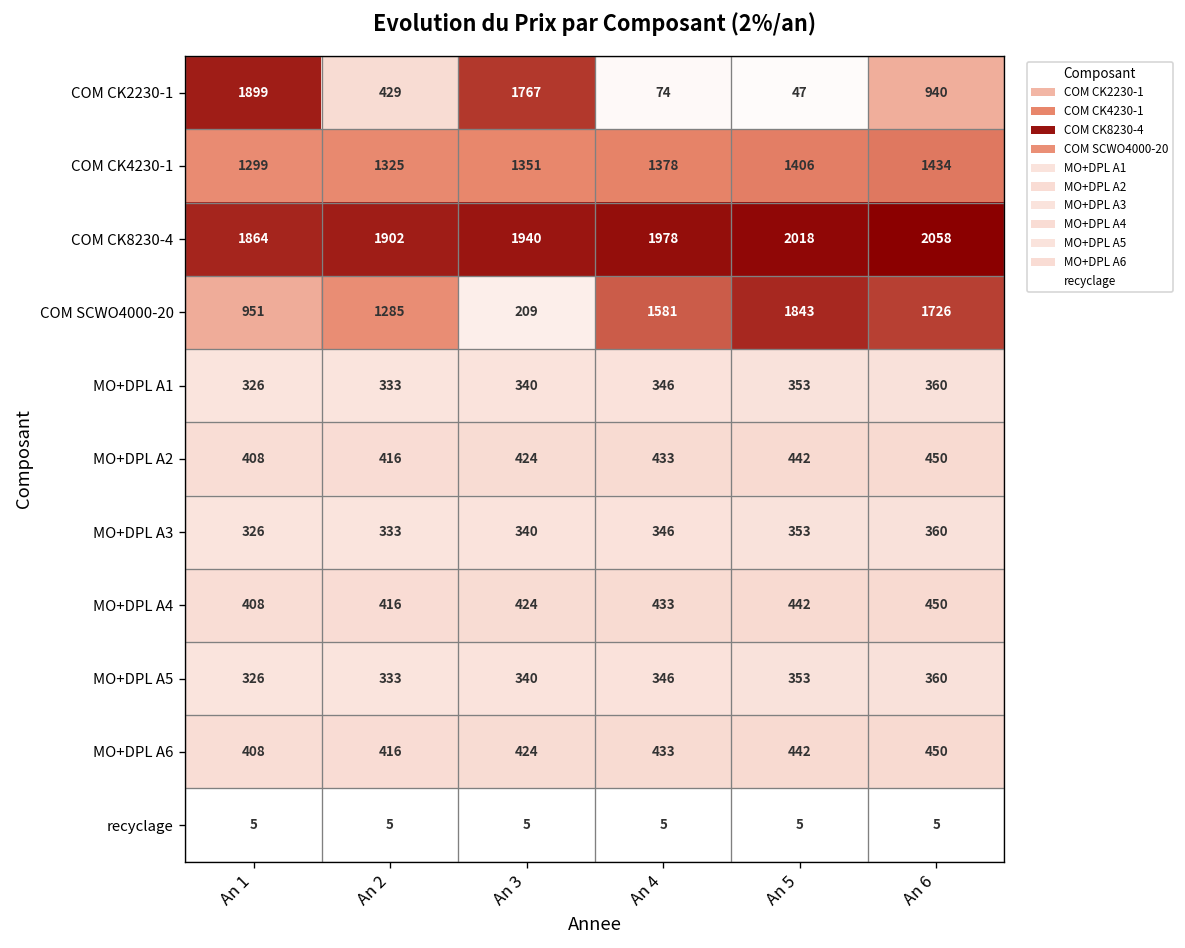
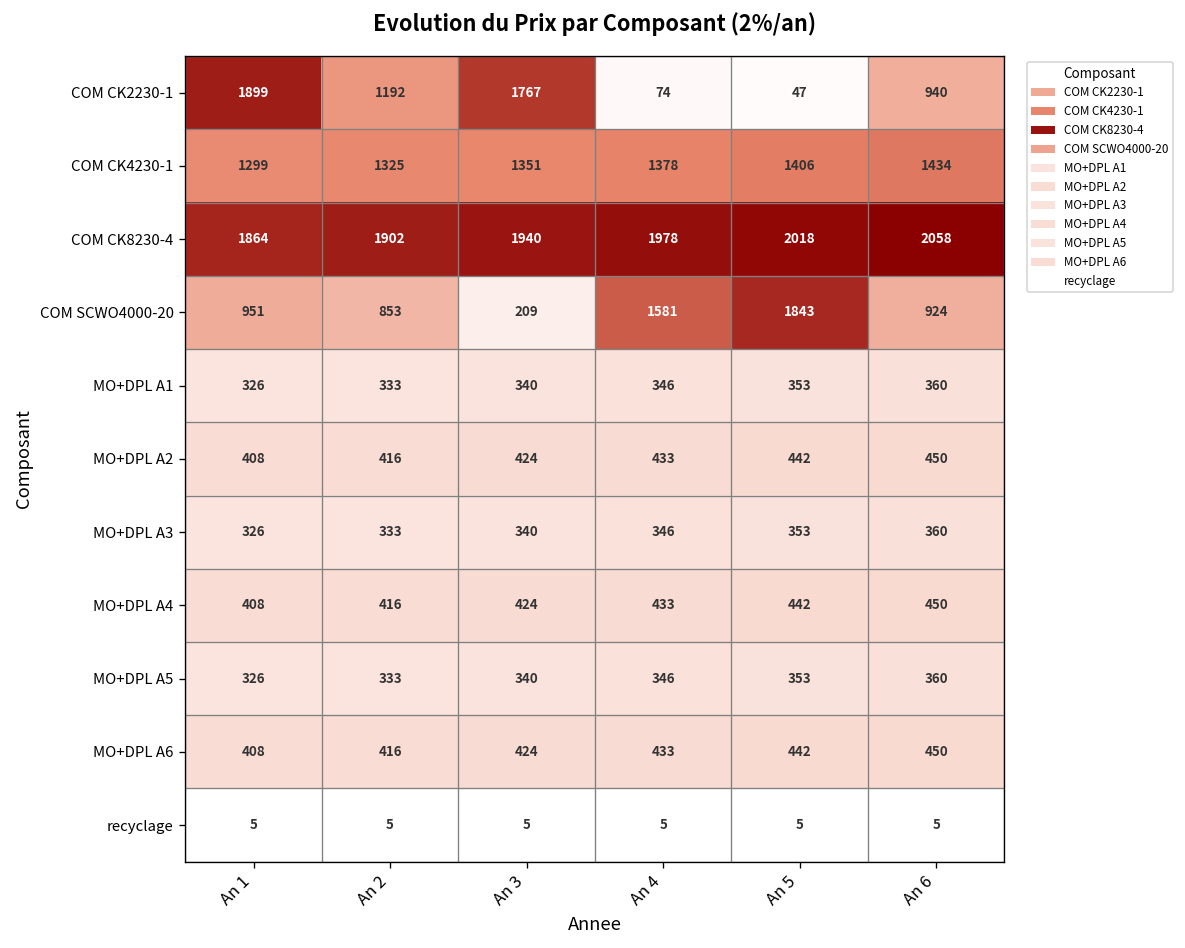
  {
    "COM CK2230-1": {
      "An 1": 1899,
-     "An 2": 429,
+     "An 2": 1192,
      "An 3": 1767,
      "An 4": 74,
      "An 5": 47,
      "An 6": 940
    },
    "COM CK4230-1": {
      "An 1": 1299,
      "An 2": 1325,
      "An 3": 1351,
      "An 4": 1378,
      "An 5": 1406,
      "An 6": 1434
    },
    "COM CK8230-4": {
      "An 1": 1864,
      "An 2": 1902,
      "An 3": 1940,
      "An 4": 1978,
      "An 5": 2018,
      "An 6": 2058
    },
    "COM SCWO4000-20": {
      "An 1": 951,
-     "An 2": 1285,
+     "An 2": 853,
      "An 3": 209,
      "An 4": 1581,
      "An 5": 1843,
-     "An 6": 1726
+     "An 6": 924
    },
    "MO+DPL A1": {
      "An 1": 326,
      "An 2": 333,
      "An 3": 340,
      "An 4": 346,
      "An 5": 353,
      "An 6": 360
    },
    "MO+DPL A2": {
      "An 1": 408,
      "An 2": 416,
      "An 3": 424,
      "An 4": 433,
      "An 5": 442,
      "An 6": 450
    },
    "MO+DPL A3": {
      "An 1": 326,
      "An 2": 333,
      "An 3": 340,
      "An 4": 346,
      "An 5": 353,
      "An 6": 360
    },
    "MO+DPL A4": {
      "An 1": 408,
      "An 2": 416,
      "An 3": 424,
      "An 4": 433,
      "An 5": 442,
      "An 6": 450
    },
    "MO+DPL A5": {
      "An 1": 326,
      "An 2": 333,
      "An 3": 340,
      "An 4": 346,
      "An 5": 353,
      "An 6": 360
    },
    "MO+DPL A6": {
      "An 1": 408,
      "An 2": 416,
      "An 3": 424,
      "An 4": 433,
      "An 5": 442,
      "An 6": 450
    },
    "recyclage": {
      "An 1": 5,
      "An 2": 5,
      "An 3": 5,
      "An 4": 5,
      "An 5": 5,
      "An 6": 5
    }
  }
